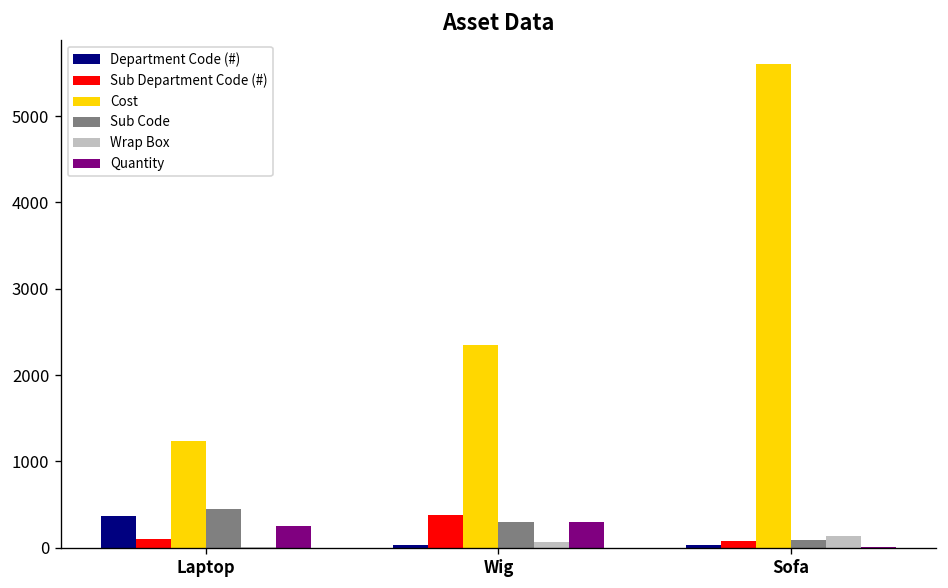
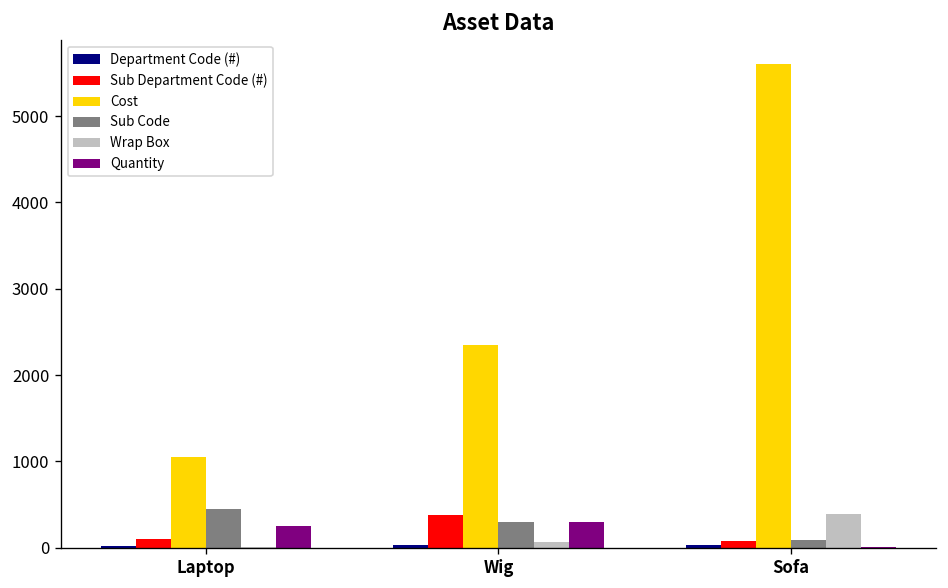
  {
    "Department Code (#)": {
-     "Laptop": 400
+     "Laptop": 0
    },
    "Sub Department Code (#)": {
      "Laptop": 100,
      "Wig": 400,
      "Sofa": 100
    },
    "Cost": {
-     "Laptop": 1200,
+     "Laptop": 1000,
      "Wig": 2300,
      "Sofa": 5600
    },
    "Sub Code": {
      "Laptop": 500,
      "Wig": 300,
      "Sofa": 100
    },
    "Wrap Box": {
      "Wig": 100,
-     "Sofa": 100
+     "Sofa": 400
    },
    "Quantity": {
      "Laptop": 200,
      "Wig": 300
    }
  }
